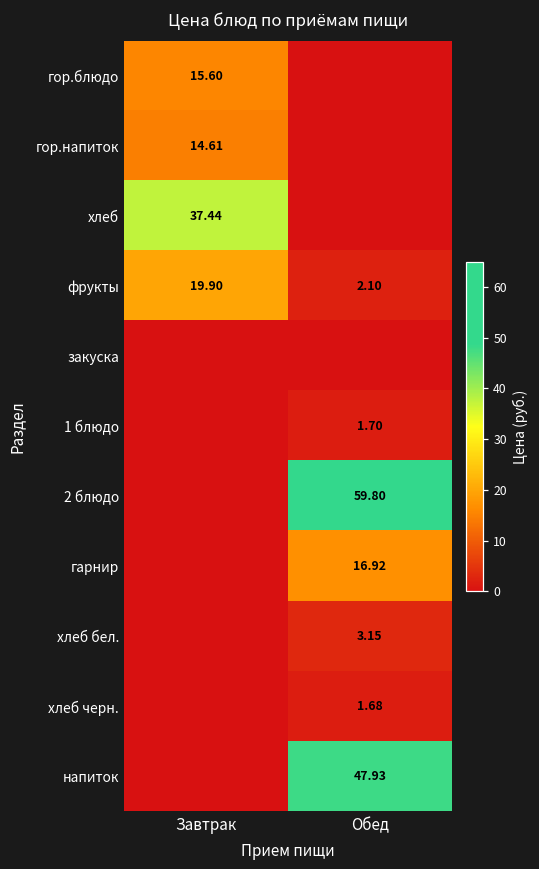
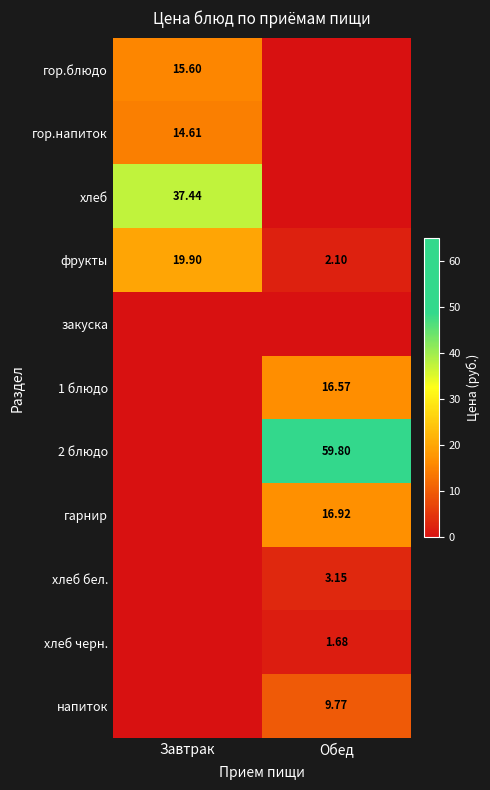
  {
    "гор.блюдо": {
      "Завтрак": 15.60
    },
    "гор.напиток": {
      "Завтрак": 14.61
    },
    "хлеб": {
      "Завтрак": 37.44
    },
    "фрукты": {
      "Завтрак": 19.90,
      "Обед": 2.10
    },
    "1 блюдо": {
-     "Обед": 1.70
+     "Обед": 16.57
    },
    "2 блюдо": {
      "Обед": 59.80
    },
    "гарнир": {
      "Обед": 16.92
    },
    "хлеб бел.": {
      "Обед": 3.15
    },
    "хлеб черн.": {
      "Обед": 1.68
    },
    "напиток": {
-     "Обед": 47.93
+     "Обед": 9.77
    }
  }
